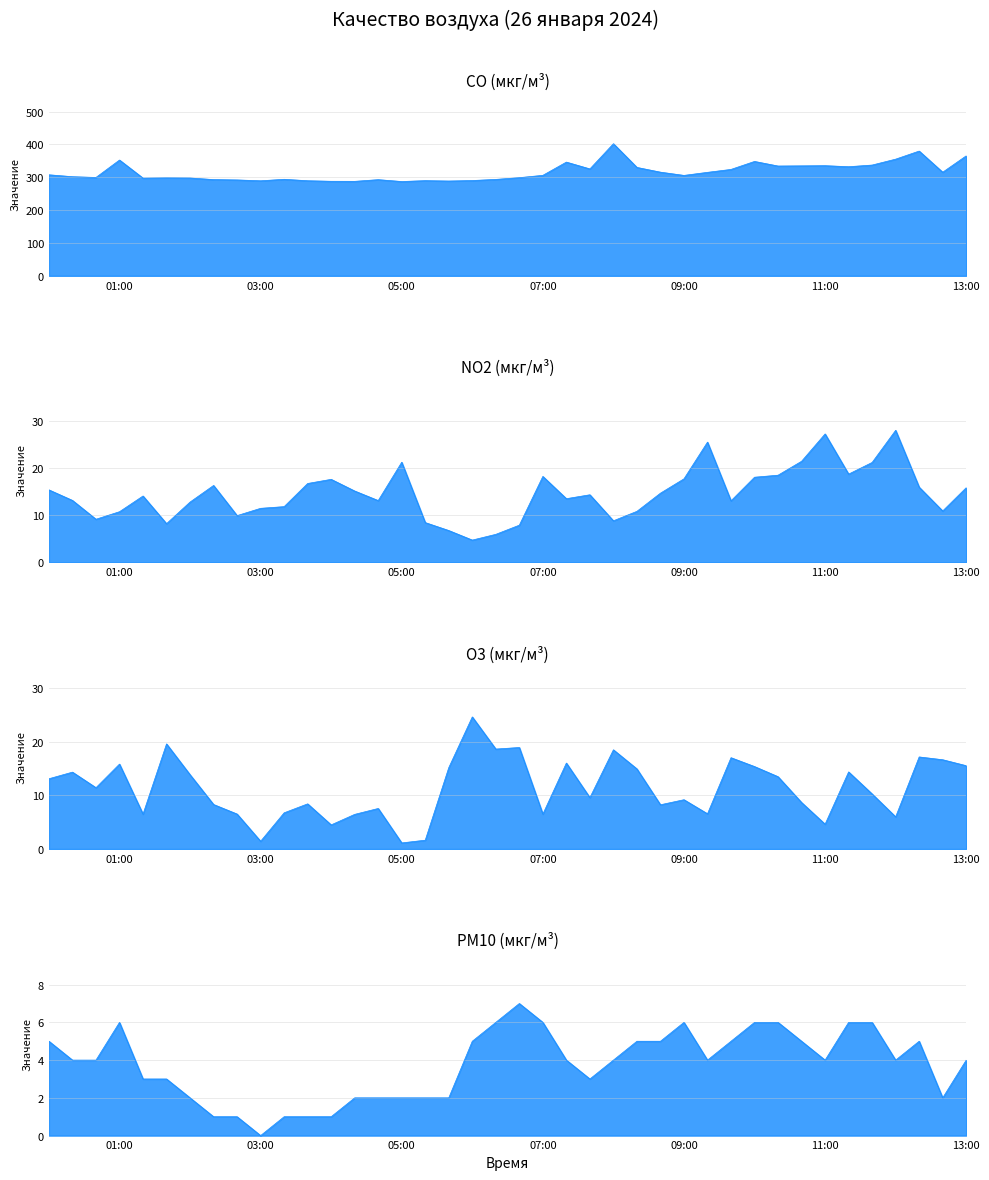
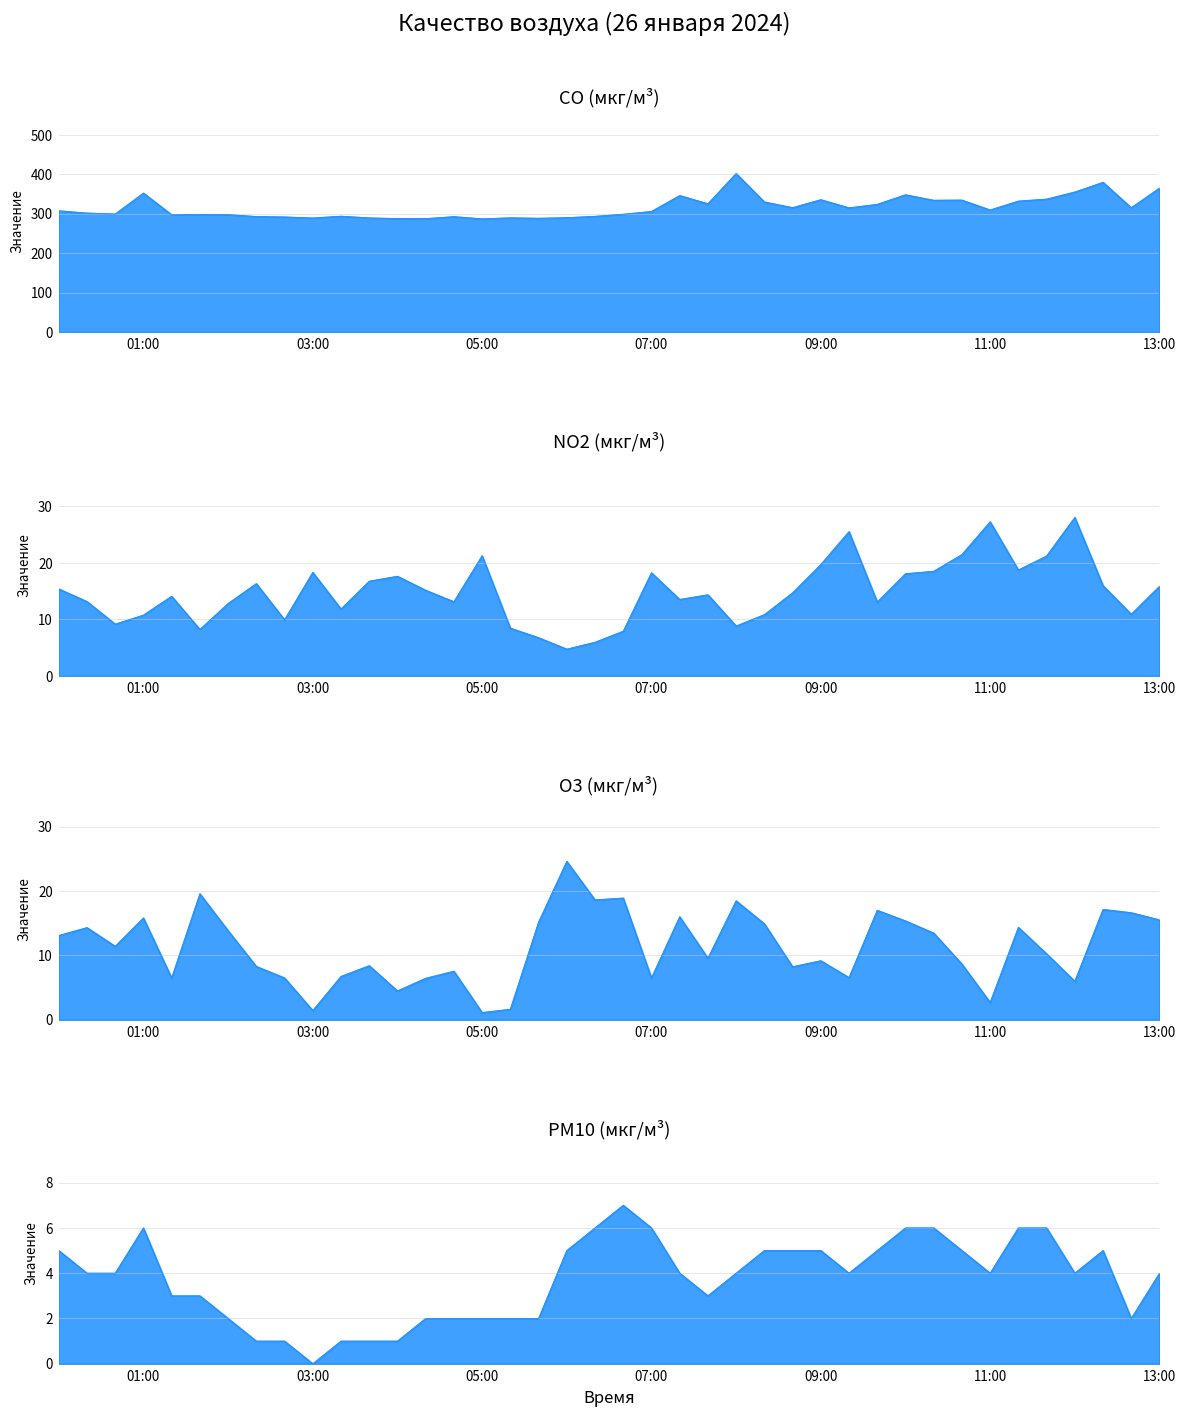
  {
    "CO (мкг/м³)": {
      "01:00": 350,
      "03:00": 290,
      "05:00": 290,
      "07:00": 310,
-     "09:00": 310,
-     "11:00": 340,
+     "09:00": 340,
+     "11:00": 310,
      "13:00": 370
    },
    "NO2 (мкг/м³)": {
      "01:00": 11,
-     "03:00": 11,
+     "03:00": 18,
      "05:00": 21,
      "07:00": 18,
-     "09:00": 18,
+     "09:00": 20,
      "11:00": 27,
      "13:00": 16
    },
    "O3 (мкг/м³)": {
      "01:00": 16,
      "03:00": 1,
      "05:00": 1,
      "07:00": 7,
      "09:00": 9,
-     "11:00": 5,
+     "11:00": 3,
      "13:00": 16
    },
    "PM10 (мкг/м³)": {
      "01:00": 6,
      "03:00": 0,
      "05:00": 2,
      "07:00": 6,
-     "09:00": 6,
+     "09:00": 5,
      "11:00": 4,
      "13:00": 4
    }
  }
